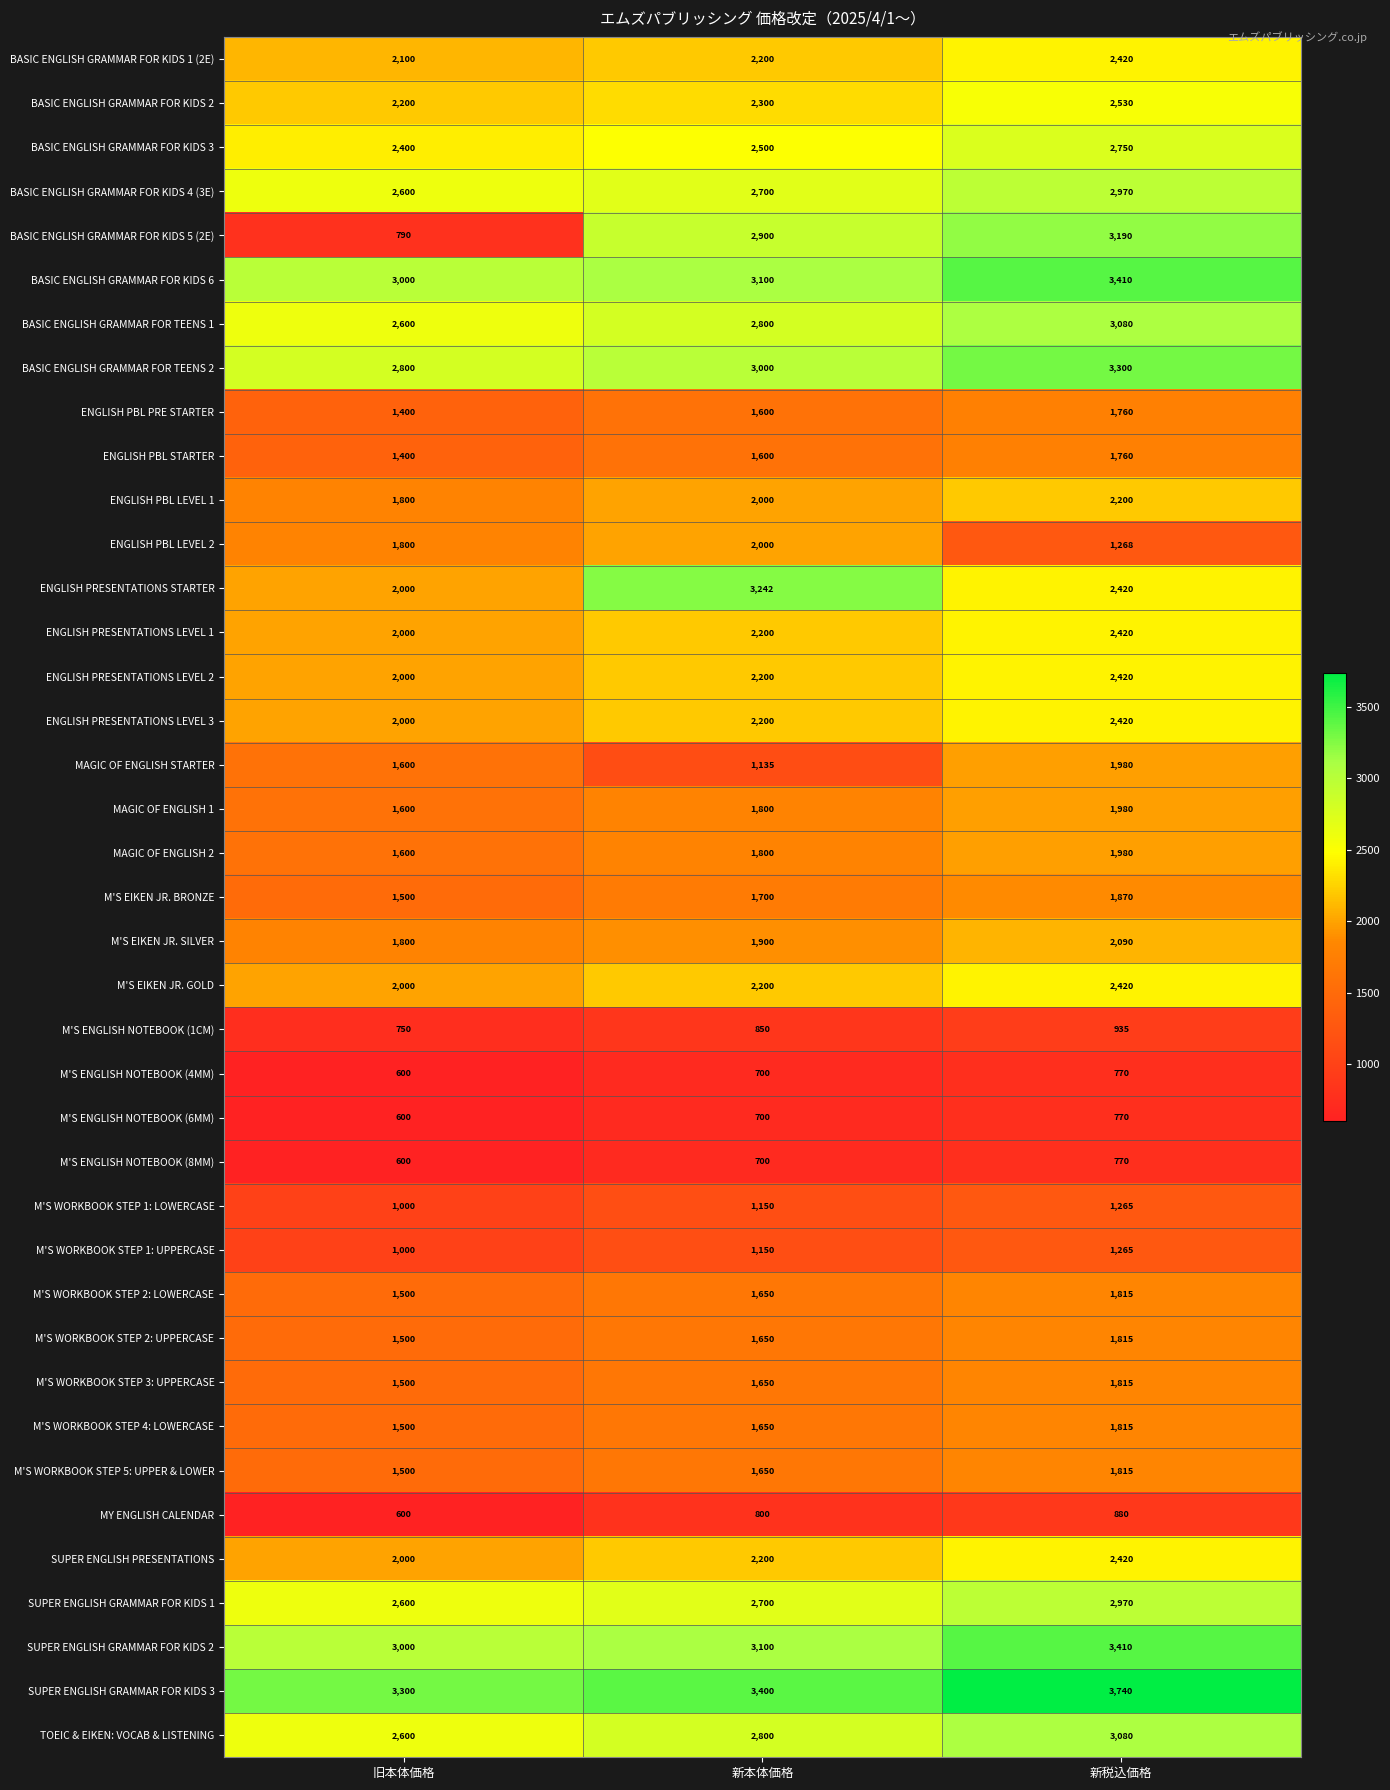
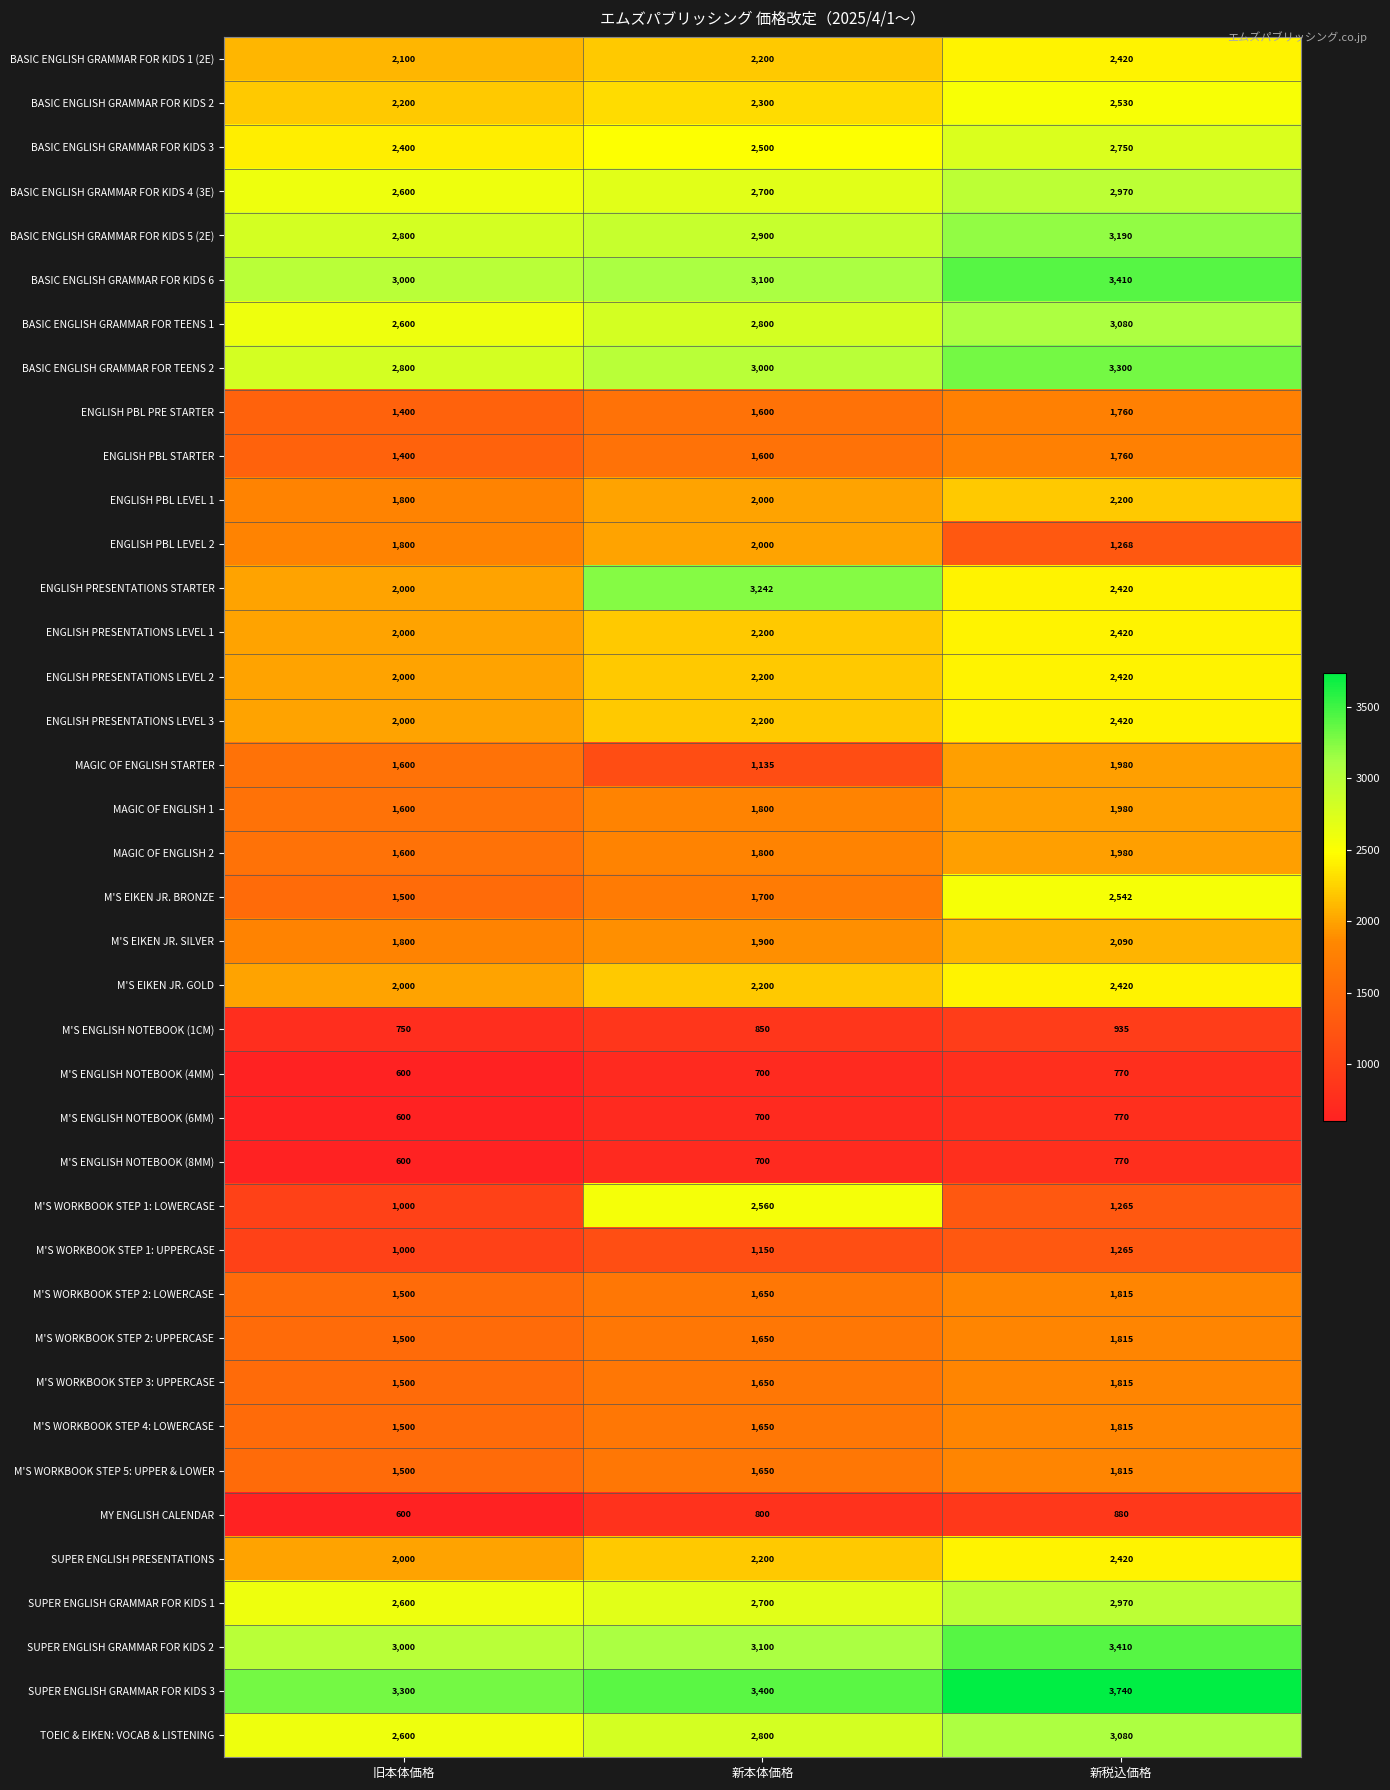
  {
    "BASIC ENGLISH GRAMMAR FOR KIDS 1 (2E)": {
      "旧本体価格": "2,100",
      "新本体価格": "2,200",
      "新税込価格": "2,420"
    },
    "BASIC ENGLISH GRAMMAR FOR KIDS 2": {
      "旧本体価格": "2,200",
      "新本体価格": "2,300",
      "新税込価格": "2,530"
    },
    "BASIC ENGLISH GRAMMAR FOR KIDS 3": {
      "旧本体価格": "2,400",
      "新本体価格": "2,500",
      "新税込価格": "2,750"
    },
    "BASIC ENGLISH GRAMMAR FOR KIDS 4 (3E)": {
      "旧本体価格": "2,600",
      "新本体価格": "2,700",
      "新税込価格": "2,970"
    },
    "BASIC ENGLISH GRAMMAR FOR KIDS 5 (2E)": {
-     "旧本体価格": "790",
+     "旧本体価格": "2,800",
      "新本体価格": "2,900",
      "新税込価格": "3,190"
    },
    "BASIC ENGLISH GRAMMAR FOR KIDS 6": {
      "旧本体価格": "3,000",
      "新本体価格": "3,100",
      "新税込価格": "3,410"
    },
    "BASIC ENGLISH GRAMMAR FOR TEENS 1": {
      "旧本体価格": "2,600",
      "新本体価格": "2,800",
      "新税込価格": "3,080"
    },
    "BASIC ENGLISH GRAMMAR FOR TEENS 2": {
      "旧本体価格": "2,800",
      "新本体価格": "3,000",
      "新税込価格": "3,300"
    },
    "ENGLISH PBL PRE STARTER": {
      "旧本体価格": "1,400",
      "新本体価格": "1,600",
      "新税込価格": "1,760"
    },
    "ENGLISH PBL STARTER": {
      "旧本体価格": "1,400",
      "新本体価格": "1,600",
      "新税込価格": "1,760"
    },
    "ENGLISH PBL LEVEL 1": {
      "旧本体価格": "1,800",
      "新本体価格": "2,000",
      "新税込価格": "2,200"
    },
    "ENGLISH PBL LEVEL 2": {
      "旧本体価格": "1,800",
      "新本体価格": "2,000",
      "新税込価格": "1,268"
    },
    "ENGLISH PRESENTATIONS STARTER": {
      "旧本体価格": "2,000",
      "新本体価格": "3,242",
      "新税込価格": "2,420"
    },
    "ENGLISH PRESENTATIONS LEVEL 1": {
      "旧本体価格": "2,000",
      "新本体価格": "2,200",
      "新税込価格": "2,420"
    },
    "ENGLISH PRESENTATIONS LEVEL 2": {
      "旧本体価格": "2,000",
      "新本体価格": "2,200",
      "新税込価格": "2,420"
    },
    "ENGLISH PRESENTATIONS LEVEL 3": {
      "旧本体価格": "2,000",
      "新本体価格": "2,200",
      "新税込価格": "2,420"
    },
    "MAGIC OF ENGLISH STARTER": {
      "旧本体価格": "1,600",
      "新本体価格": "1,135",
      "新税込価格": "1,980"
    },
    "MAGIC OF ENGLISH 1": {
      "旧本体価格": "1,600",
      "新本体価格": "1,800",
      "新税込価格": "1,980"
    },
    "MAGIC OF ENGLISH 2": {
      "旧本体価格": "1,600",
      "新本体価格": "1,800",
      "新税込価格": "1,980"
    },
    "M'S EIKEN JR. BRONZE": {
      "旧本体価格": "1,500",
      "新本体価格": "1,700",
-     "新税込価格": "1,870"
+     "新税込価格": "2,542"
    },
    "M'S EIKEN JR. SILVER": {
      "旧本体価格": "1,800",
      "新本体価格": "1,900",
      "新税込価格": "2,090"
    },
    "M'S EIKEN JR. GOLD": {
      "旧本体価格": "2,000",
      "新本体価格": "2,200",
      "新税込価格": "2,420"
    },
    "M'S ENGLISH NOTEBOOK (1CM)": {
      "旧本体価格": "750",
      "新本体価格": "850",
      "新税込価格": "935"
    },
    "M'S ENGLISH NOTEBOOK (4MM)": {
      "旧本体価格": "600",
      "新本体価格": "700",
      "新税込価格": "770"
    },
    "M'S ENGLISH NOTEBOOK (6MM)": {
      "旧本体価格": "600",
      "新本体価格": "700",
      "新税込価格": "770"
    },
    "M'S ENGLISH NOTEBOOK (8MM)": {
      "旧本体価格": "600",
      "新本体価格": "700",
      "新税込価格": "770"
    },
    "M'S WORKBOOK STEP 1: LOWERCASE": {
      "旧本体価格": "1,000",
-     "新本体価格": "1,150",
+     "新本体価格": "2,560",
      "新税込価格": "1,265"
    },
    "M'S WORKBOOK STEP 1: UPPERCASE": {
      "旧本体価格": "1,000",
      "新本体価格": "1,150",
      "新税込価格": "1,265"
    },
    "M'S WORKBOOK STEP 2: LOWERCASE": {
      "旧本体価格": "1,500",
      "新本体価格": "1,650",
      "新税込価格": "1,815"
    },
    "M'S WORKBOOK STEP 2: UPPERCASE": {
      "旧本体価格": "1,500",
      "新本体価格": "1,650",
      "新税込価格": "1,815"
    },
    "M'S WORKBOOK STEP 3: UPPERCASE": {
      "旧本体価格": "1,500",
      "新本体価格": "1,650",
      "新税込価格": "1,815"
    },
    "M'S WORKBOOK STEP 4: LOWERCASE": {
      "旧本体価格": "1,500",
      "新本体価格": "1,650",
      "新税込価格": "1,815"
    },
    "M'S WORKBOOK STEP 5: UPPER & LOWER": {
      "旧本体価格": "1,500",
      "新本体価格": "1,650",
      "新税込価格": "1,815"
    },
    "MY ENGLISH CALENDAR": {
      "旧本体価格": "600",
      "新本体価格": "800",
      "新税込価格": "880"
    },
    "SUPER ENGLISH PRESENTATIONS": {
      "旧本体価格": "2,000",
      "新本体価格": "2,200",
      "新税込価格": "2,420"
    },
    "SUPER ENGLISH GRAMMAR FOR KIDS 1": {
      "旧本体価格": "2,600",
      "新本体価格": "2,700",
      "新税込価格": "2,970"
    },
    "SUPER ENGLISH GRAMMAR FOR KIDS 2": {
      "旧本体価格": "3,000",
      "新本体価格": "3,100",
      "新税込価格": "3,410"
    },
    "SUPER ENGLISH GRAMMAR FOR KIDS 3": {
      "旧本体価格": "3,300",
      "新本体価格": "3,400",
      "新税込価格": "3,740"
    },
    "TOEIC & EIKEN: VOCAB & LISTENING": {
      "旧本体価格": "2,600",
      "新本体価格": "2,800",
      "新税込価格": "3,080"
    }
  }
